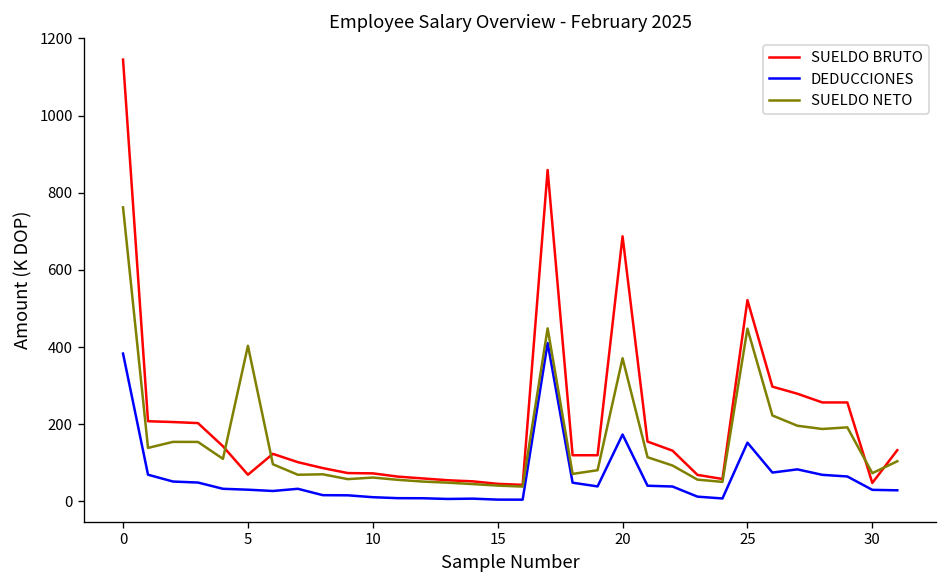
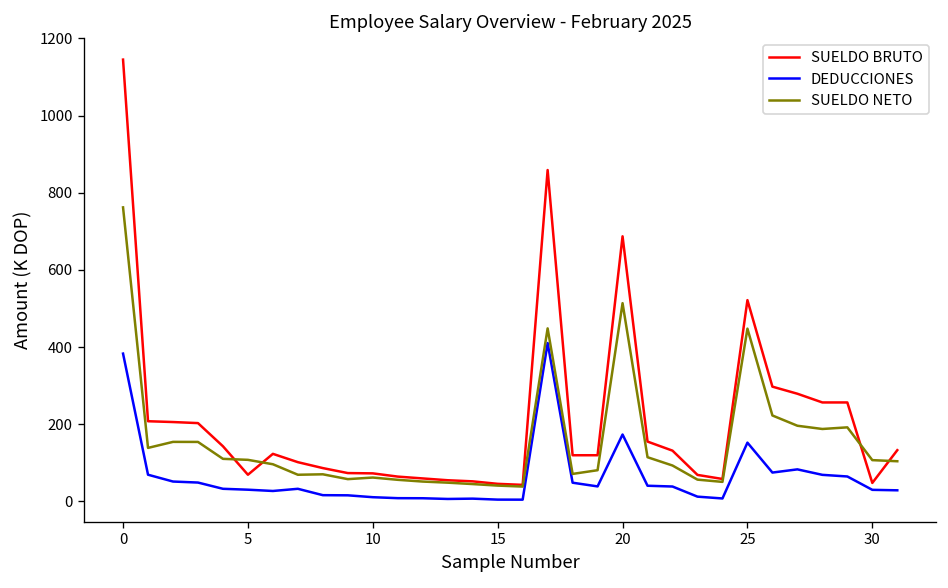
  {
    "SUELDO BRUTO": {
      "0": 1150,
      "5": 70,
      "10": 70,
      "20": 690,
      "25": 520,
      "30": 50
    },
    "DEDUCCIONES": {
      "0": 380,
      "5": 30,
      "10": 10,
      "15": 0,
      "20": 170,
      "25": 150,
      "30": 30
    },
    "SUELDO NETO": {
      "0": 760,
-     "5": 400,
+     "5": 110,
      "10": 60,
-     "20": 370,
+     "20": 510,
      "25": 450,
-     "30": 70
+     "30": 110
    }
  }
